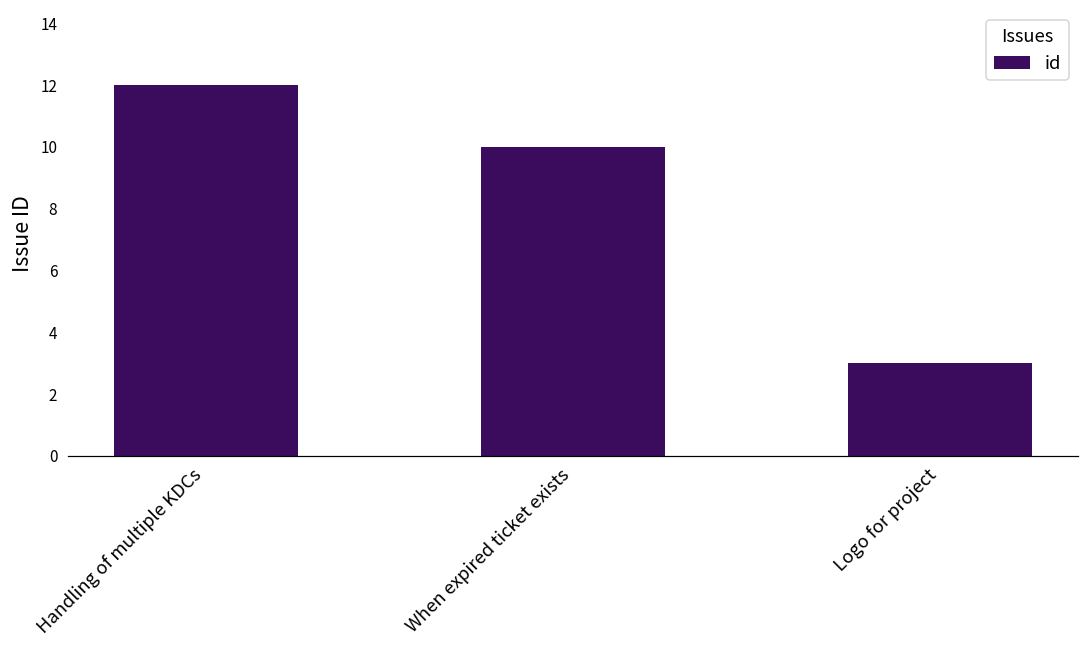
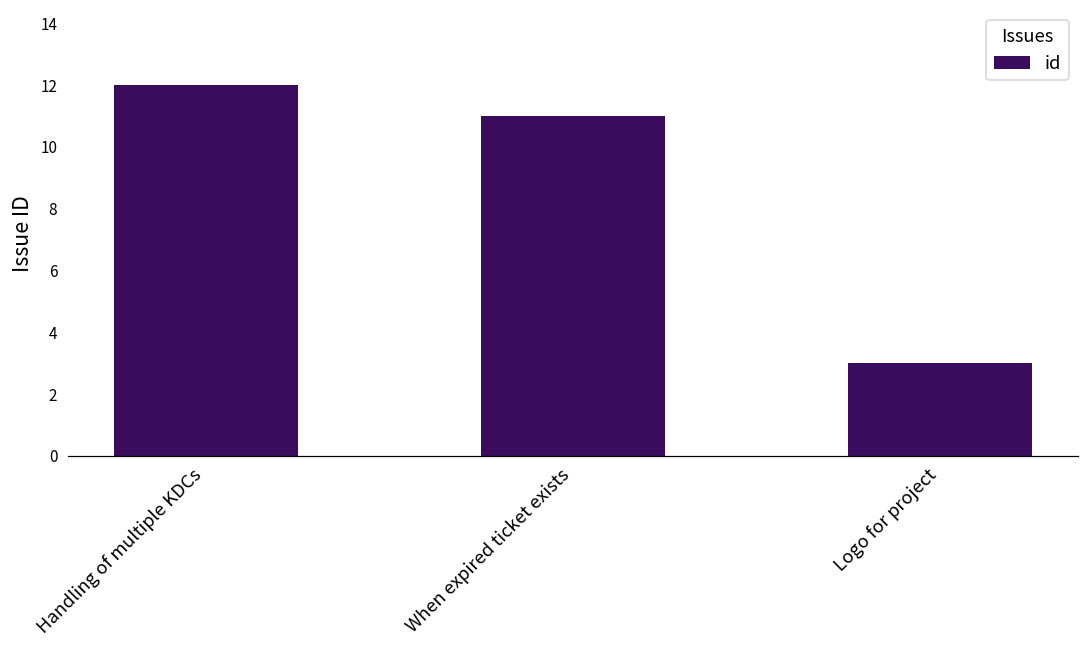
  {
    "Handling of multiple KDCs": 12,
-   "When expired ticket exists": 10,
+   "When expired ticket exists": 11,
    "Logo for project": 3
  }
